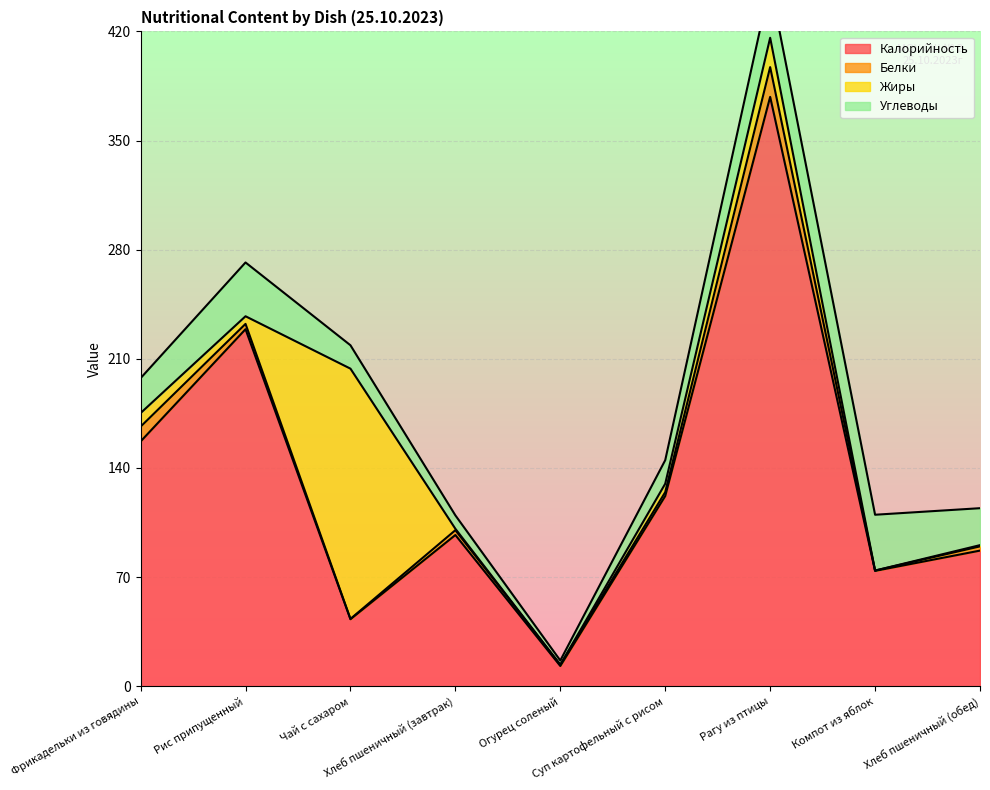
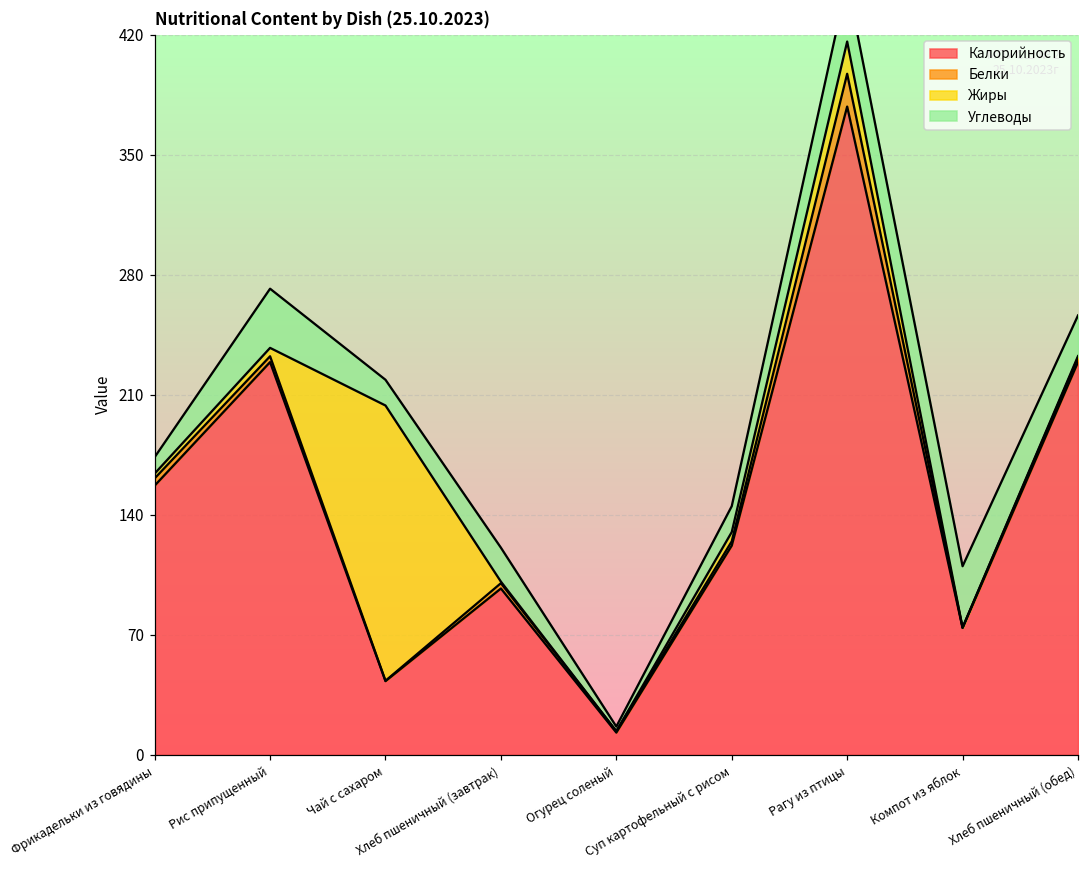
  {
    "Калорийность": {
      "Фрикадельки из говядины": 157,
      "Рис припущенный": 229,
      "Хлеб пшеничный (завтрак)": 97,
      "Суп картофельный с рисом": 122,
      "Рагу из птицы": 378,
-     "Хлеб пшеничный (обед)": 87
+     "Хлеб пшеничный (обед)": 229
    },
    "Белки": {
-     "Фрикадельки из говядины": 10,
+     "Фрикадельки из говядины": 4,
      "Рис припущенный": 3,
      "Суп картофельный с рисом": 3,
      "Рагу из птицы": 19
    },
    "Жиры": {
-     "Фрикадельки из говядины": 9,
+     "Фрикадельки из говядины": 3,
      "Рис припущенный": 5,
      "Чай с сахаром": 161,
      "Суп картофельный с рисом": 5,
      "Рагу из птицы": 19
    },
    "Углеводы": {
-     "Фрикадельки из говядины": 22,
+     "Фрикадельки из говядины": 10,
      "Рис припущенный": 35,
      "Чай с сахаром": 15,
-     "Хлеб пшеничный (завтрак)": 9,
+     "Хлеб пшеничный (завтрак)": 20,
      "Огурец соленый": 3,
      "Суп картофельный с рисом": 15,
      "Компот из яблок": 36,
      "Хлеб пшеничный (обед)": 24
    }
  }
